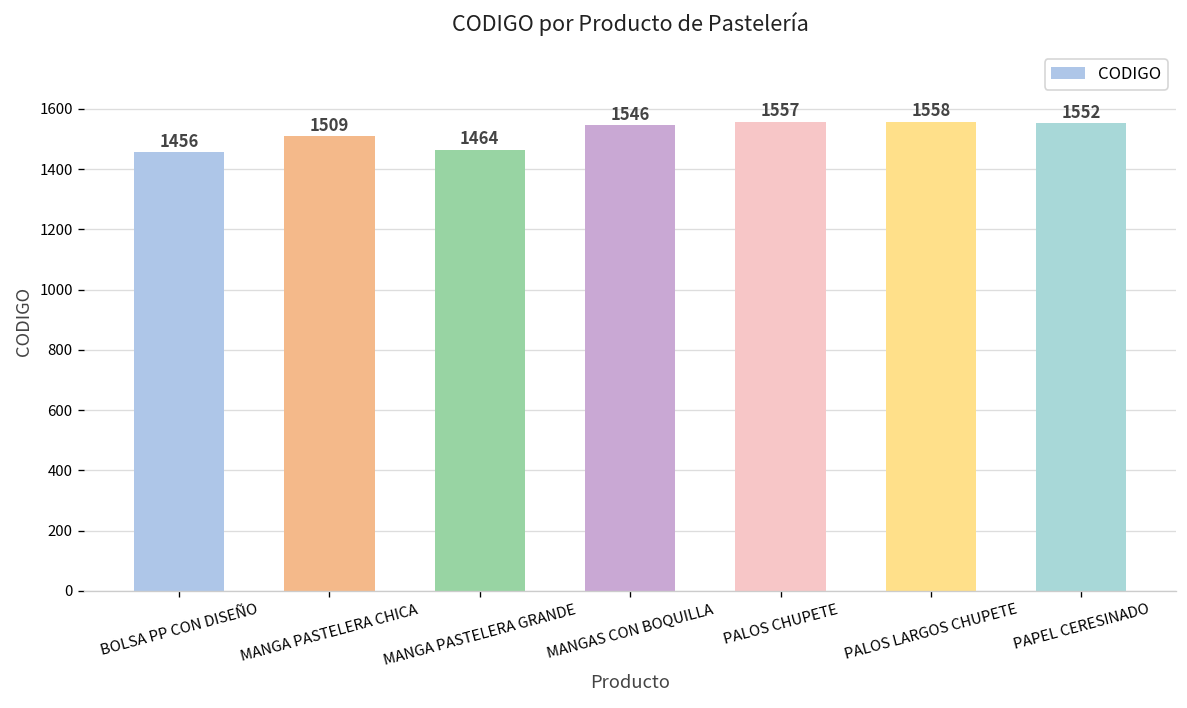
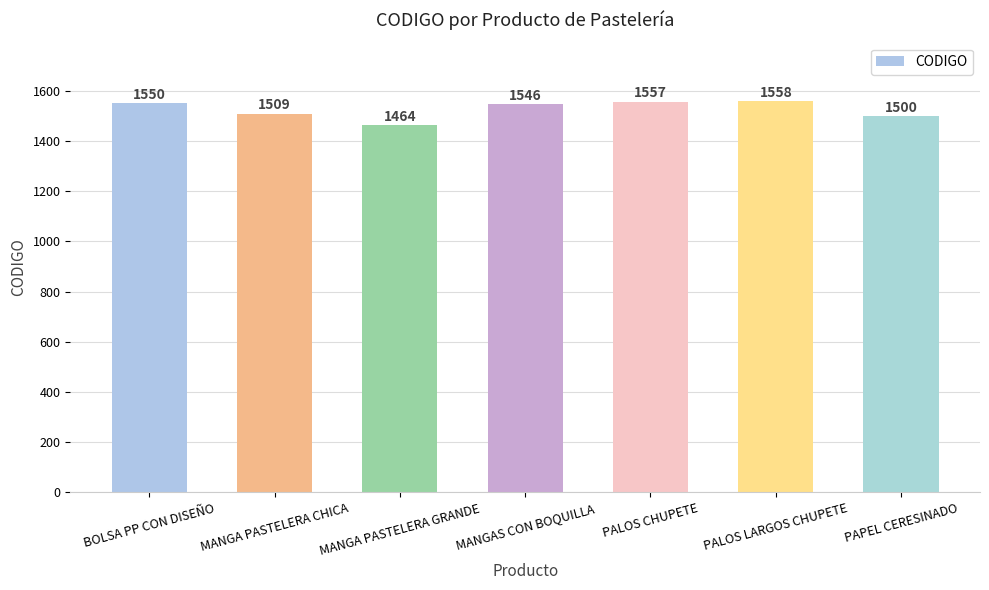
  {
-   "BOLSA PP CON DISEÑO": 1456,
+   "BOLSA PP CON DISEÑO": 1550,
    "MANGA PASTELERA CHICA": 1509,
    "MANGA PASTELERA GRANDE": 1464,
    "MANGAS CON BOQUILLA": 1546,
    "PALOS CHUPETE": 1557,
    "PALOS LARGOS CHUPETE": 1558,
-   "PAPEL CERESINADO": 1552
+   "PAPEL CERESINADO": 1500
  }
